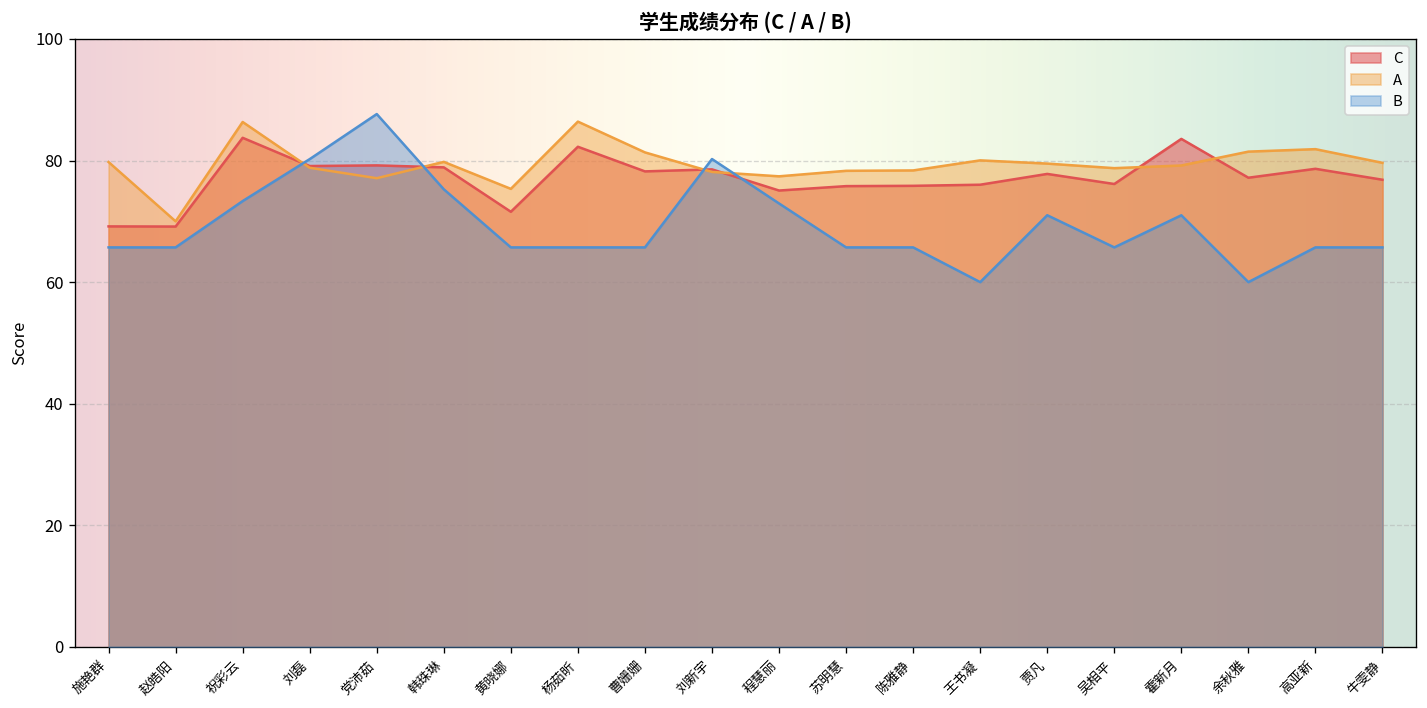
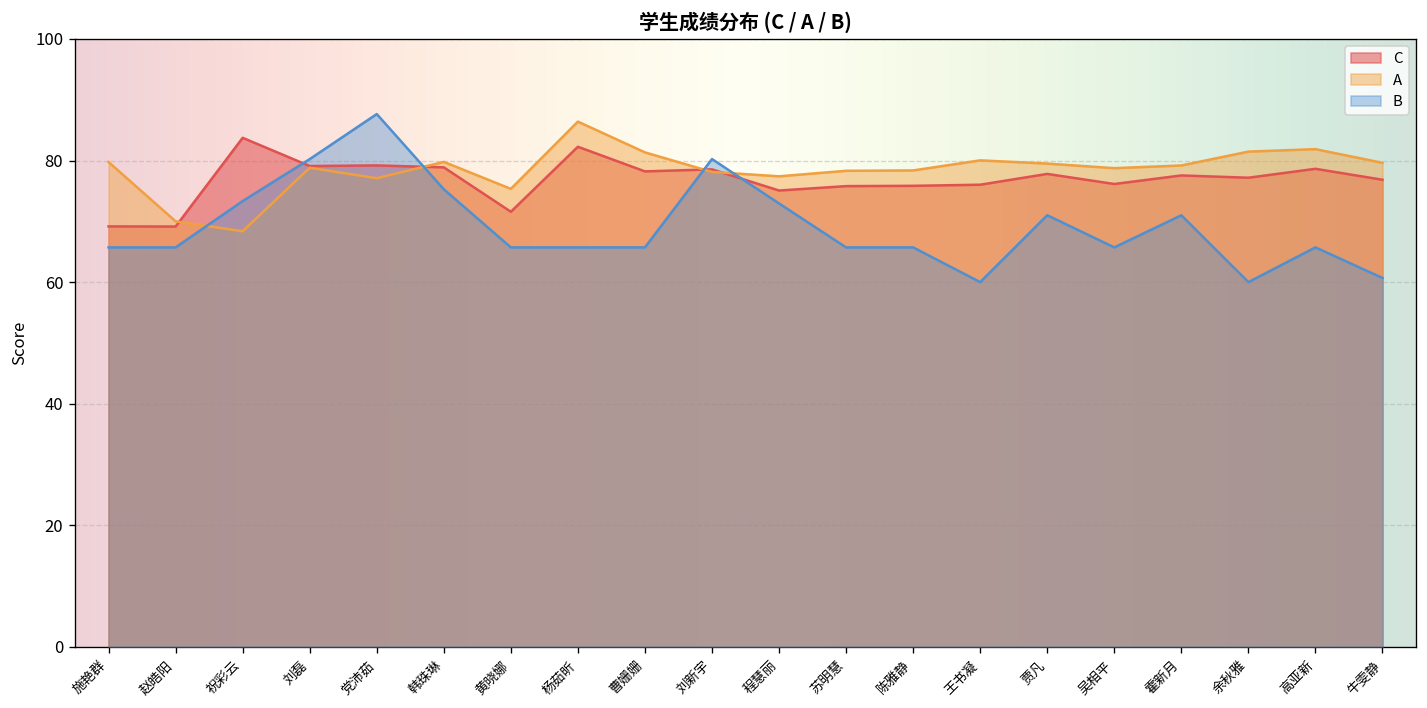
  {
    "C": {
      "施艳群": 69,
      "赵皓阳": 69,
      "祝彩云": 84,
      "党沛茹": 79,
      "韩珠琳": 79,
      "黄晓娜": 72,
      "杨茹昕": 82,
      "曹姗姗": 78,
      "程慧丽": 75,
      "苏明慧": 76,
      "陈雅静": 76,
      "王书凝": 76,
      "贾凡": 78,
      "吴相平": 76,
-     "霍新月": 84,
+     "霍新月": 78,
      "余秋雅": 77,
      "高亚新": 79,
      "牛雯静": 77
    },
    "A": {
      "施艳群": 80,
      "赵皓阳": 70,
-     "祝彩云": 86,
+     "祝彩云": 68,
      "党沛茹": 77,
      "韩珠琳": 80,
      "黄晓娜": 75,
      "杨茹昕": 86,
      "曹姗姗": 81,
      "程慧丽": 77,
      "苏明慧": 78,
      "陈雅静": 78,
      "王书凝": 80,
      "贾凡": 80,
      "吴相平": 79,
      "霍新月": 79,
      "余秋雅": 81,
      "高亚新": 82,
      "牛雯静": 80
    },
    "B": {
      "施艳群": 66,
      "赵皓阳": 66,
      "祝彩云": 73,
      "刘磊": 80,
      "党沛茹": 88,
      "韩珠琳": 75,
      "黄晓娜": 66,
      "杨茹昕": 66,
      "曹姗姗": 66,
      "刘新宇": 80,
      "程慧丽": 73,
      "苏明慧": 66,
      "陈雅静": 66,
      "王书凝": 60,
      "贾凡": 71,
      "吴相平": 66,
      "霍新月": 71,
      "余秋雅": 60,
      "高亚新": 66,
-     "牛雯静": 66
+     "牛雯静": 61
    }
  }
